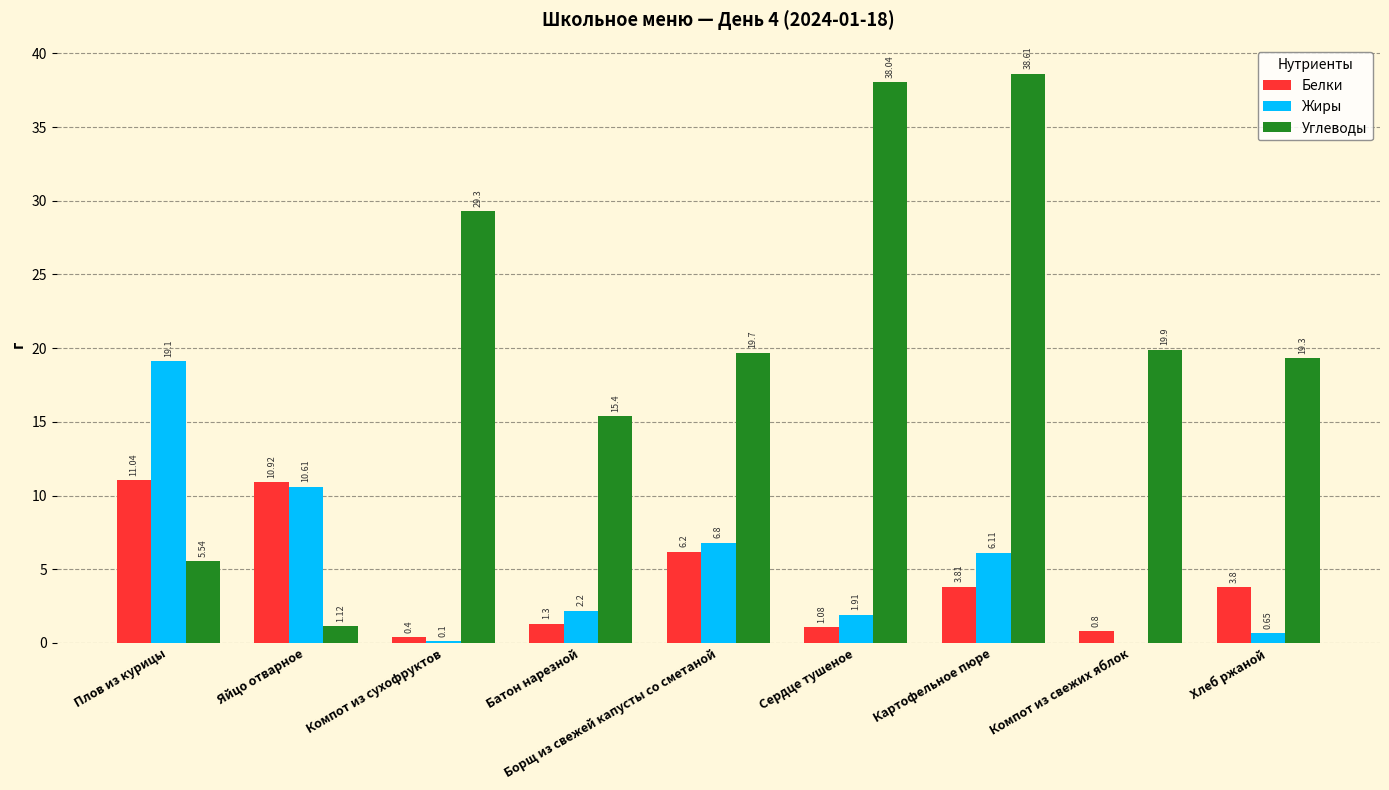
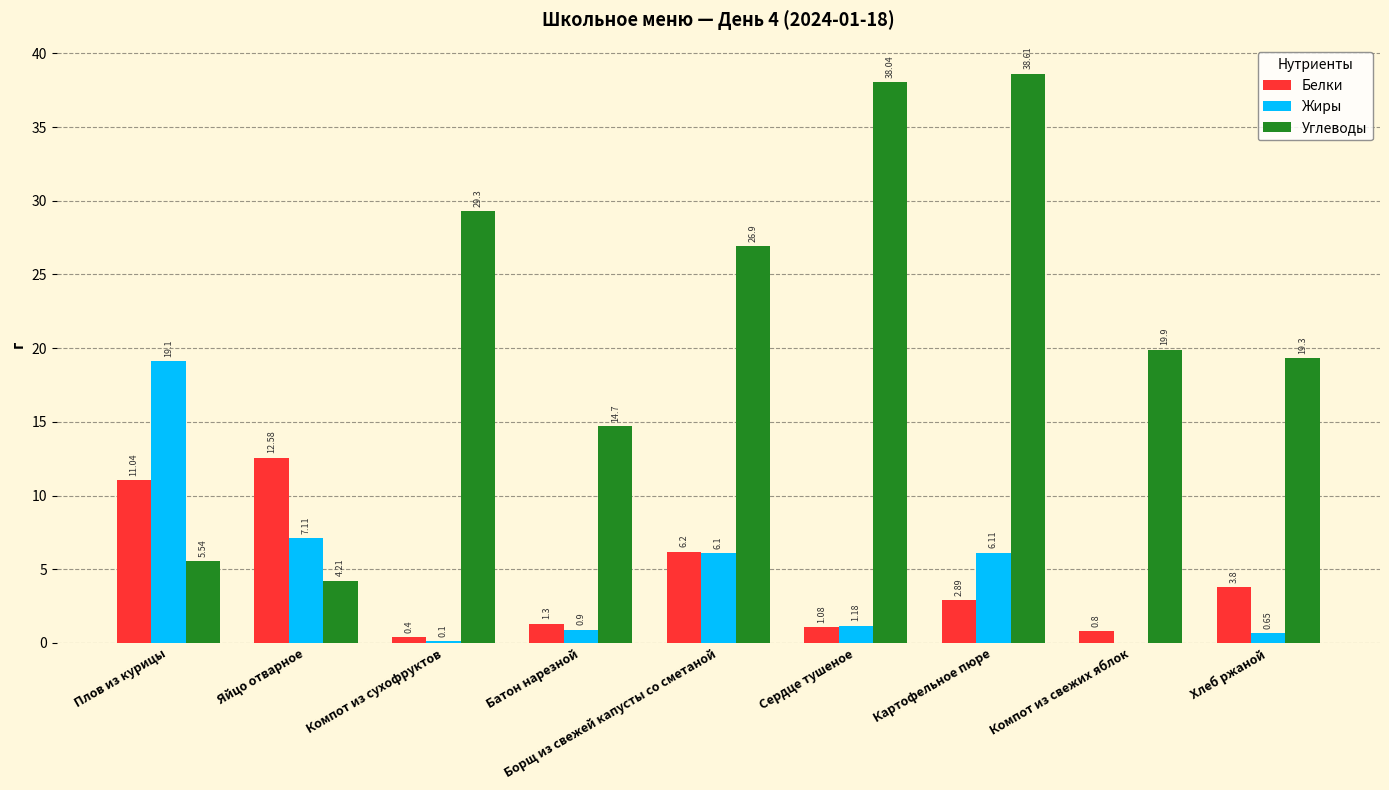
  {
    "Белки": {
      "Плов из курицы": 11.04,
-     "Яйцо отварное": 10.92,
+     "Яйцо отварное": 12.58,
      "Компот из сухофруктов": 0.4,
      "Батон нарезной": 1.3,
      "Борщ из свежей капусты со сметаной": 6.2,
      "Сердце тушеное": 1.08,
-     "Картофельное пюре": 3.81,
+     "Картофельное пюре": 2.89,
      "Компот из свежих яблок": 0.8,
      "Хлеб ржаной": 3.8
    },
    "Жиры": {
      "Плов из курицы": 19.1,
-     "Яйцо отварное": 10.61,
+     "Яйцо отварное": 7.11,
      "Компот из сухофруктов": 0.1,
-     "Батон нарезной": 2.2,
-     "Борщ из свежей капусты со сметаной": 6.8,
-     "Сердце тушеное": 1.91,
+     "Батон нарезной": 0.9,
+     "Борщ из свежей капусты со сметаной": 6.1,
+     "Сердце тушеное": 1.18,
      "Картофельное пюре": 6.11,
      "Хлеб ржаной": 0.65
    },
    "Углеводы": {
      "Плов из курицы": 5.54,
-     "Яйцо отварное": 1.12,
+     "Яйцо отварное": 4.21,
      "Компот из сухофруктов": 29.3,
-     "Батон нарезной": 15.4,
-     "Борщ из свежей капусты со сметаной": 19.7,
+     "Батон нарезной": 14.7,
+     "Борщ из свежей капусты со сметаной": 26.9,
      "Сердце тушеное": 38.04,
      "Картофельное пюре": 38.61,
      "Компот из свежих яблок": 19.9,
      "Хлеб ржаной": 19.3
    }
  }
